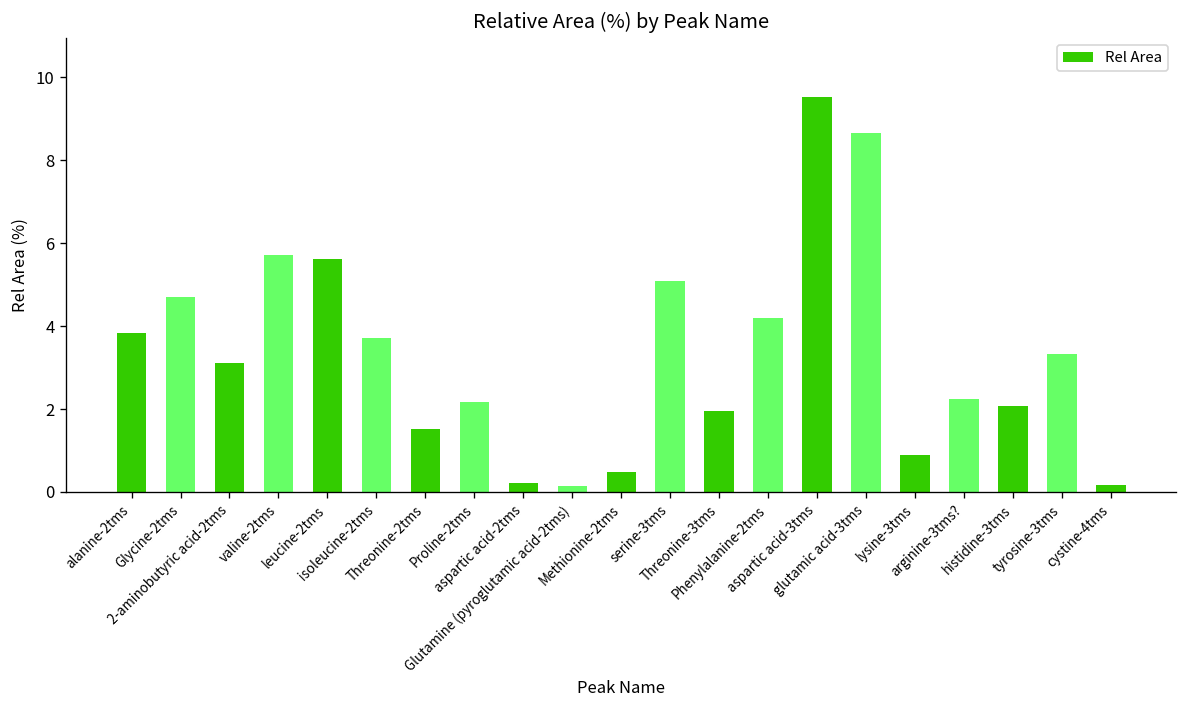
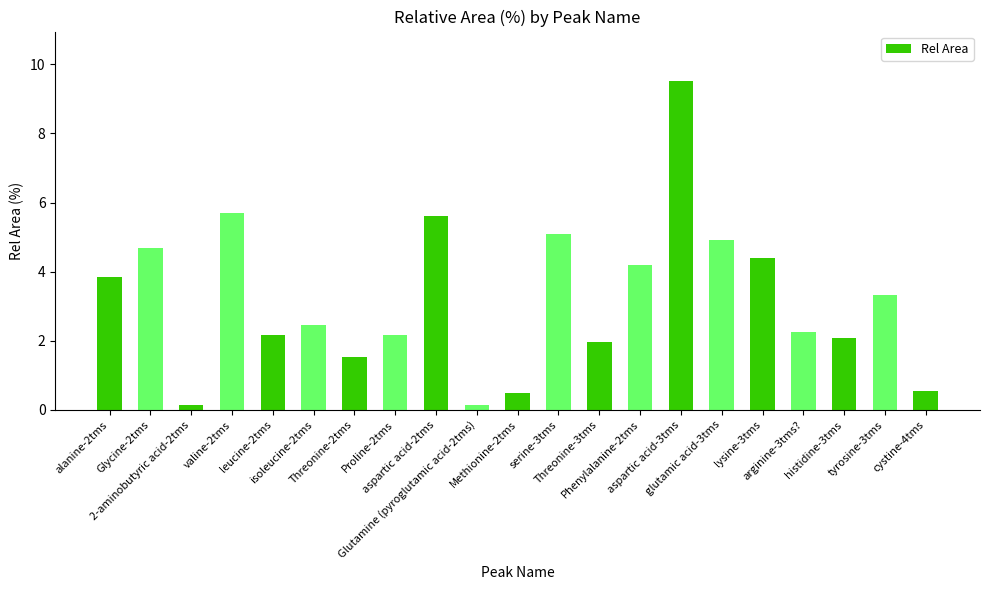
  {
    "alanine-2tms": 3.8,
    "Glycine-2tms": 4.7,
-   "2-aminobutyric acid-2tms": 3.1,
+   "2-aminobutyric acid-2tms": 0.1,
    "valine-2tms": 5.7,
-   "leucine-2tms": 5.6,
-   "isoleucine-2tms": 3.7,
+   "leucine-2tms": 2.2,
+   "isoleucine-2tms": 2.5,
    "Threonine-2tms": 1.5,
    "Proline-2tms": 2.2,
-   "aspartic acid-2tms": 0.2,
+   "aspartic acid-2tms": 5.6,
    "Glutamine (pyroglutamic acid-2tms)": 0.1,
    "Methionine-2tms": 0.5,
    "serine-3tms": 5.1,
    "Threonine-3tms": 2.0,
    "Phenylalanine-2tms": 4.2,
    "aspartic acid-3tms": 9.5,
-   "glutamic acid-3tms": 8.7,
-   "lysine-3tms": 0.9,
+   "glutamic acid-3tms": 4.9,
+   "lysine-3tms": 4.4,
    "arginine-3tms?": 2.3,
    "histidine-3tms": 2.1,
    "tyrosine-3tms": 3.3,
-   "cystine-4tms": 0.2
+   "cystine-4tms": 0.6
  }
